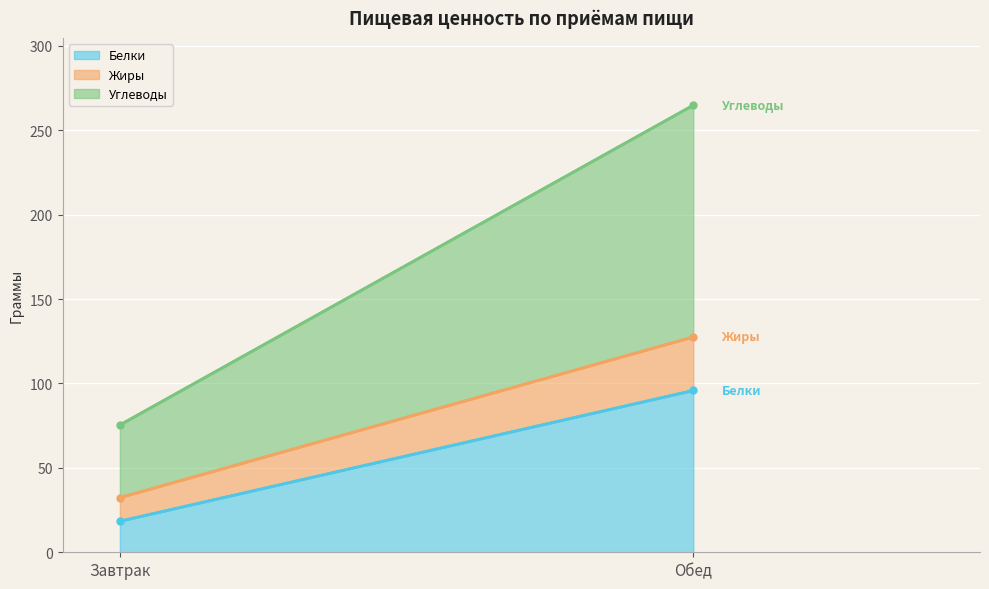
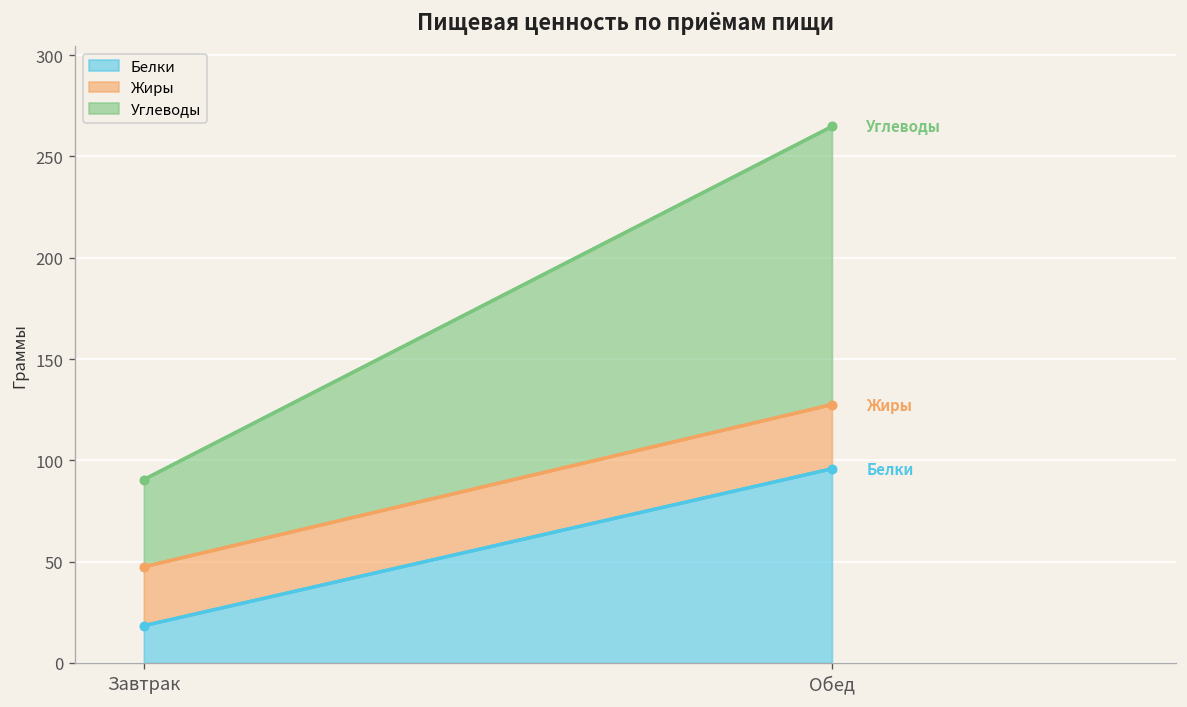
  {
    "Белки": {
      "Завтрак": 18,
      "Обед": 96
    },
    "Жиры": {
-     "Завтрак": 14,
+     "Завтрак": 29,
      "Обед": 32
    },
    "Углеводы": {
      "Завтрак": 43,
      "Обед": 137
    }
  }
